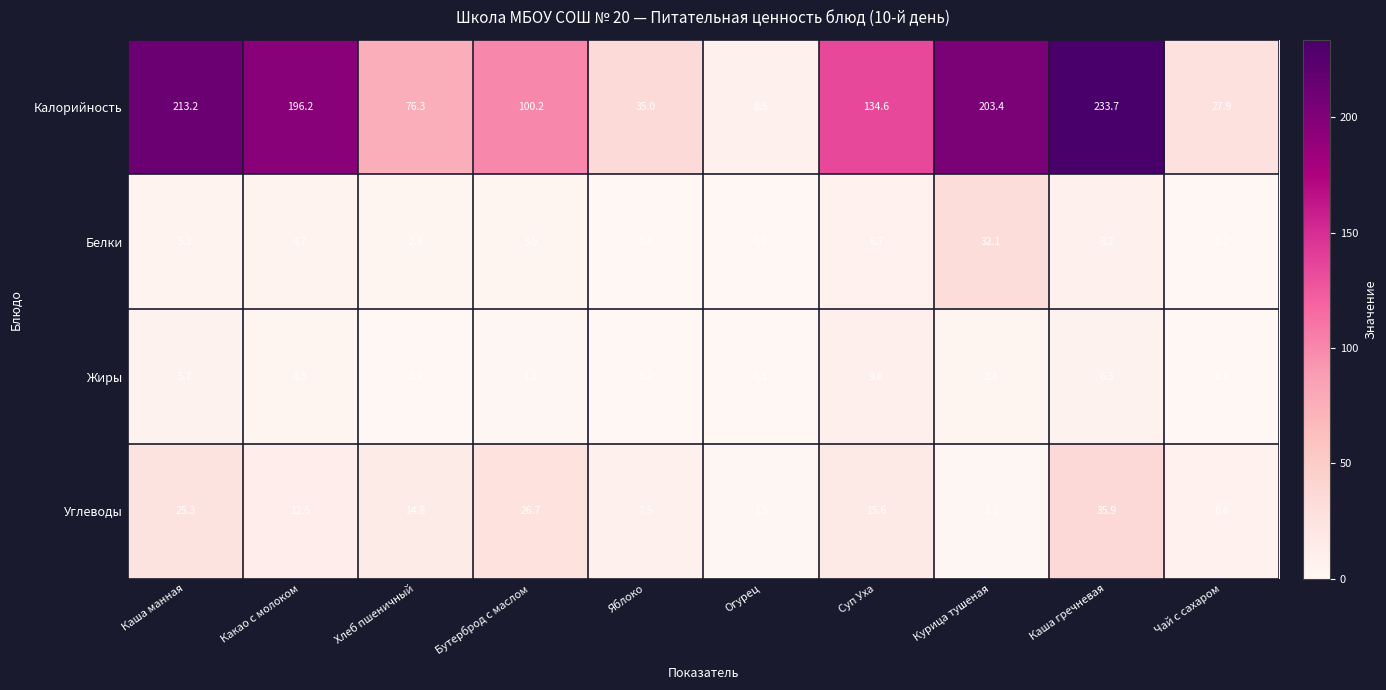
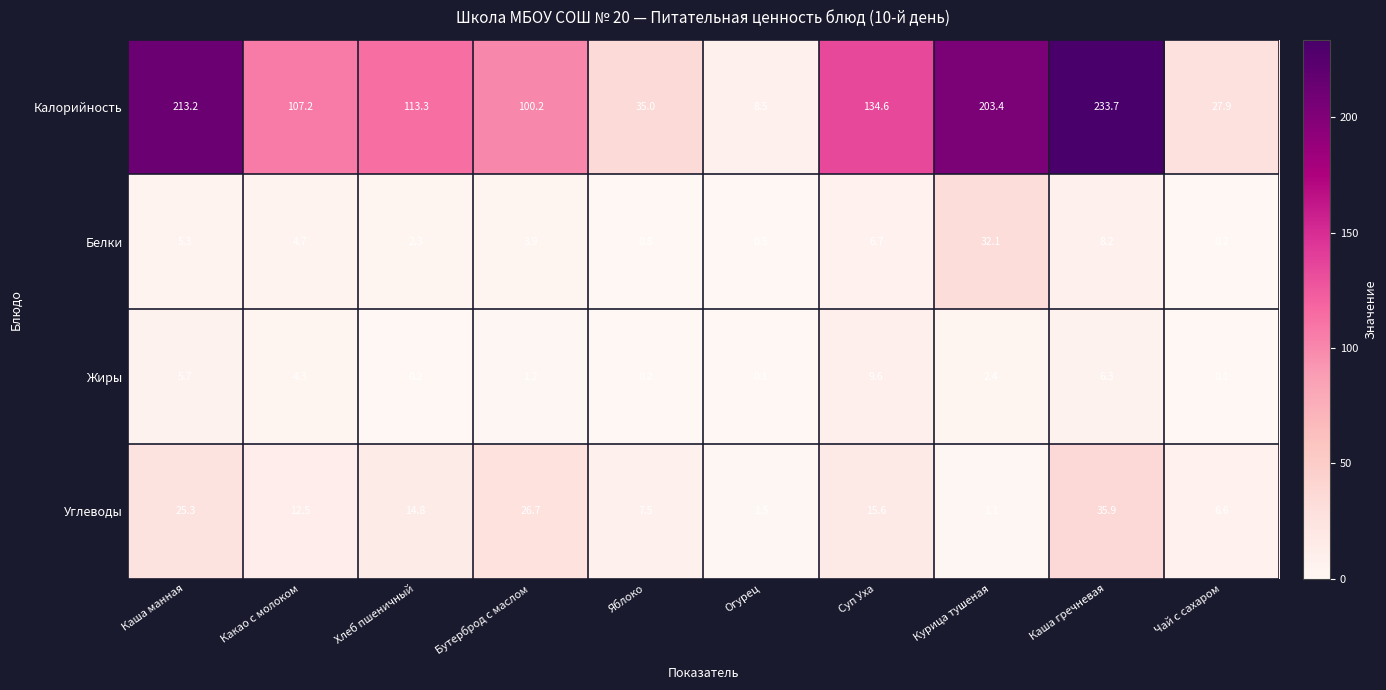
  {
    "Калорийность": {
      "Каша манная": 213.2,
-     "Какао с молоком": 196.2,
-     "Хлеб пшеничный": 76.3,
+     "Какао с молоком": 107.2,
+     "Хлеб пшеничный": 113.3,
      "Бутерброд с маслом": 100.2,
      "Суп Уха": 134.6,
      "Курица тушеная": 203.4,
      "Каша гречневая": 233.7
    }
  }
